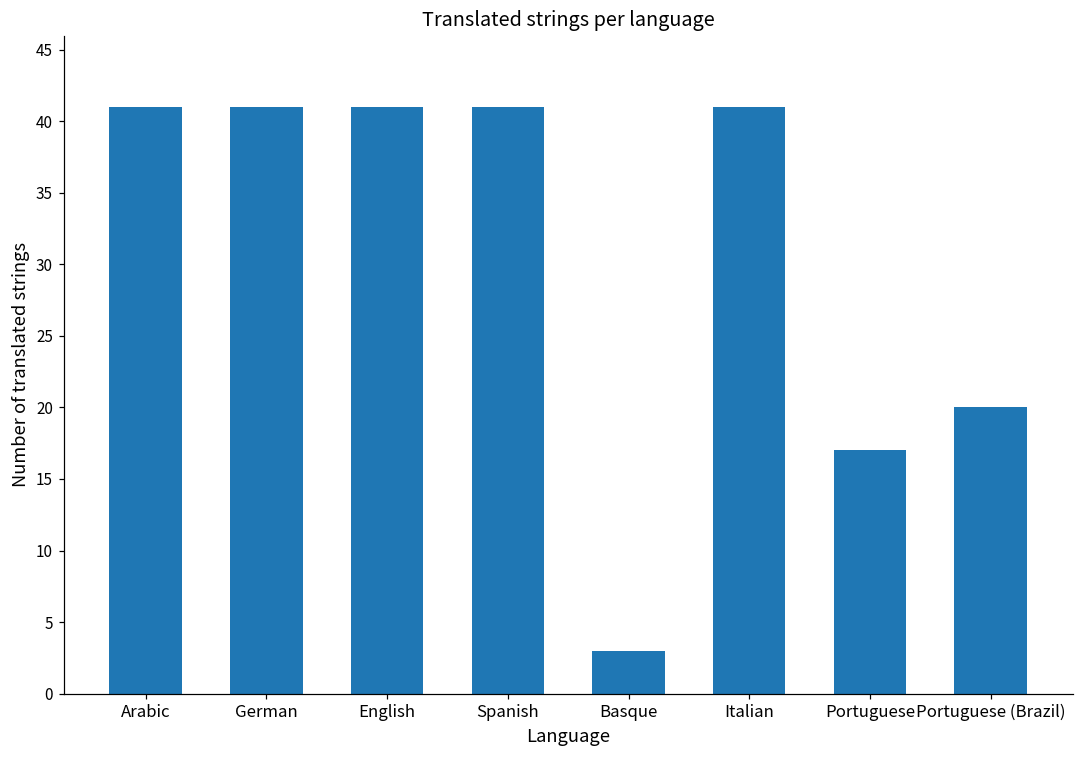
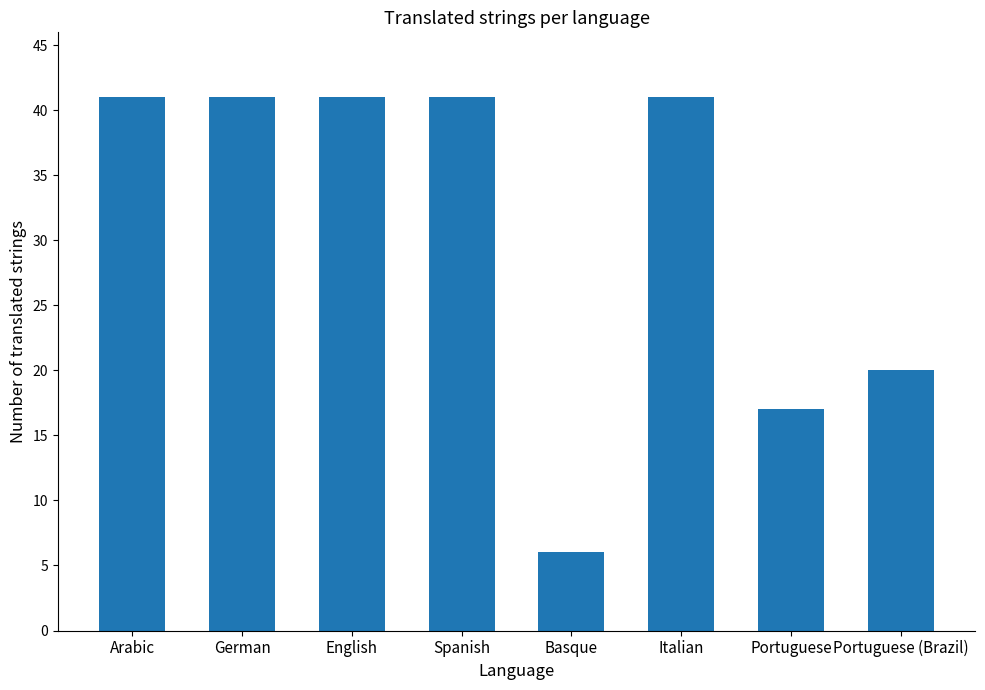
  {
    "Arabic": 41,
    "German": 41,
    "English": 41,
    "Spanish": 41,
-   "Basque": 3,
+   "Basque": 6,
    "Italian": 41,
    "Portuguese": 17,
    "Portuguese (Brazil)": 20
  }
